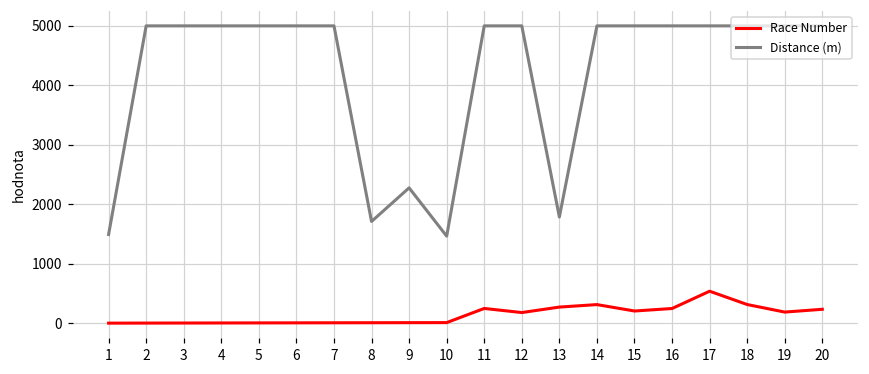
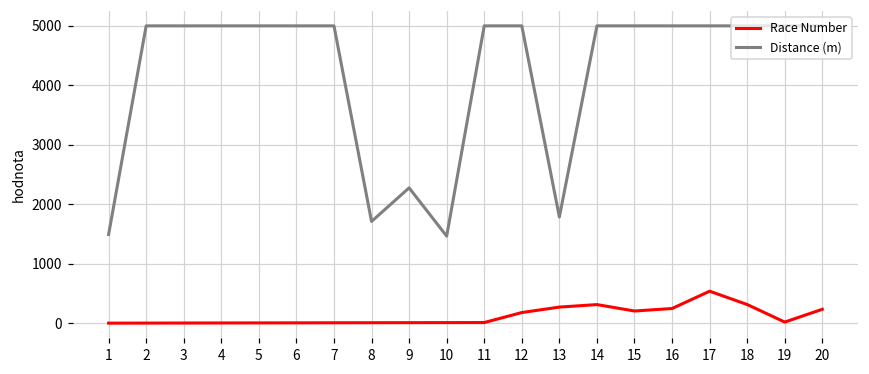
  {
    "Race Number": {
      "1": 0,
      "2": 0,
      "3": 0,
      "4": 0,
      "5": 0,
      "6": 0,
      "7": 0,
      "8": 0,
      "9": 0,
      "10": 0,
-     "11": 200,
+     "11": 0,
      "12": 200,
      "13": 300,
      "14": 300,
      "15": 200,
      "16": 200,
      "17": 500,
      "18": 300,
-     "19": 200,
+     "19": 0,
      "20": 200
    },
    "Distance (m)": {
      "1": 1500,
      "2": 5000,
      "3": 5000,
      "4": 5000,
      "5": 5000,
      "6": 5000,
      "7": 5000,
      "8": 1700,
      "9": 2300,
      "10": 1500,
      "11": 5000,
      "12": 5000,
      "13": 1800,
      "14": 5000,
      "15": 5000,
      "16": 5000,
      "17": 5000
    }
  }
